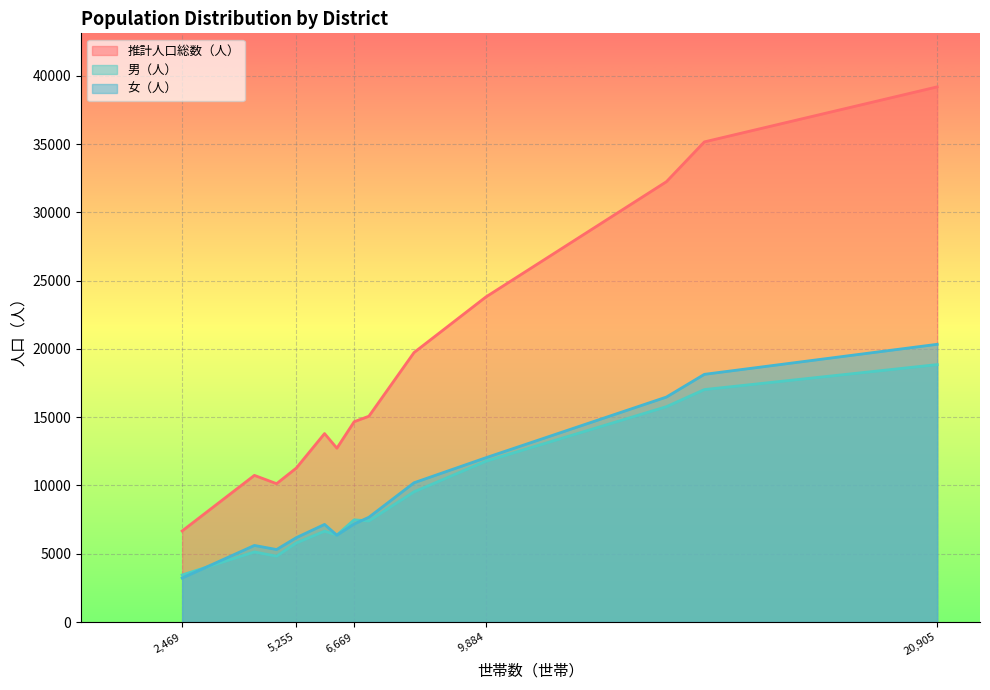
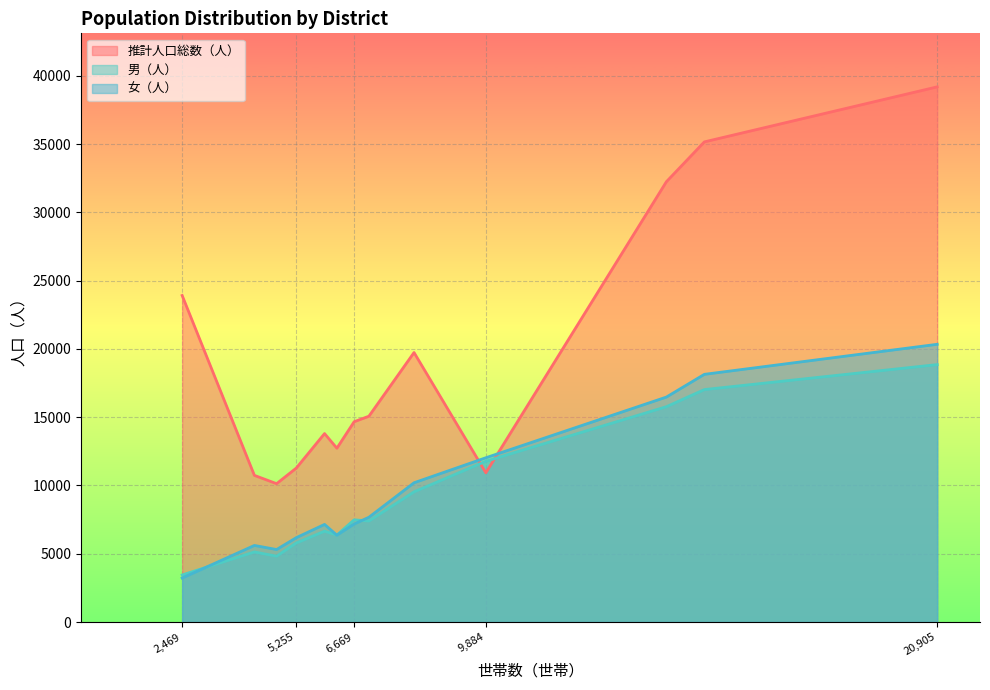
  {
    "推計人口総数（人）": {
-     "2,469": 6700,
+     "2,469": 23900,
      "5,255": 11300,
      "6,669": 14700,
-     "9,884": 23800,
+     "9,884": 10900,
      "20,905": 39200
    }
  }
